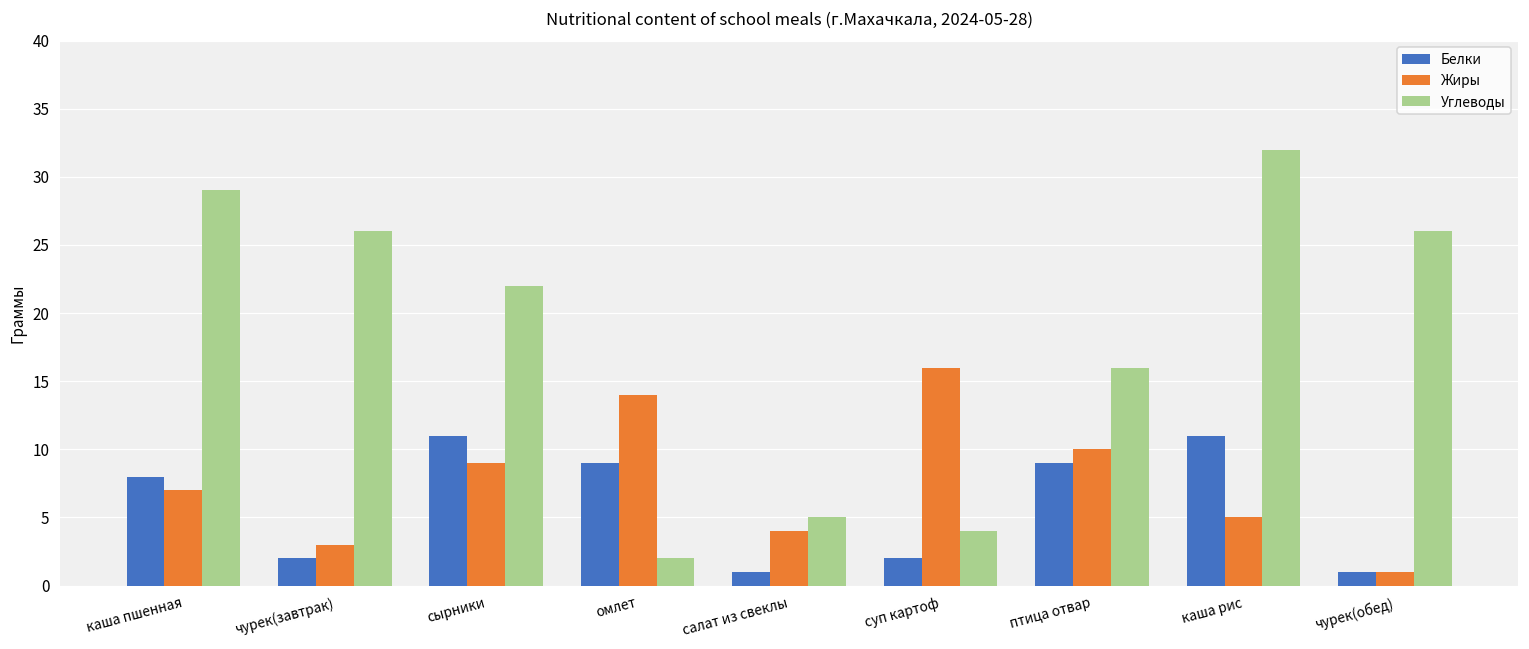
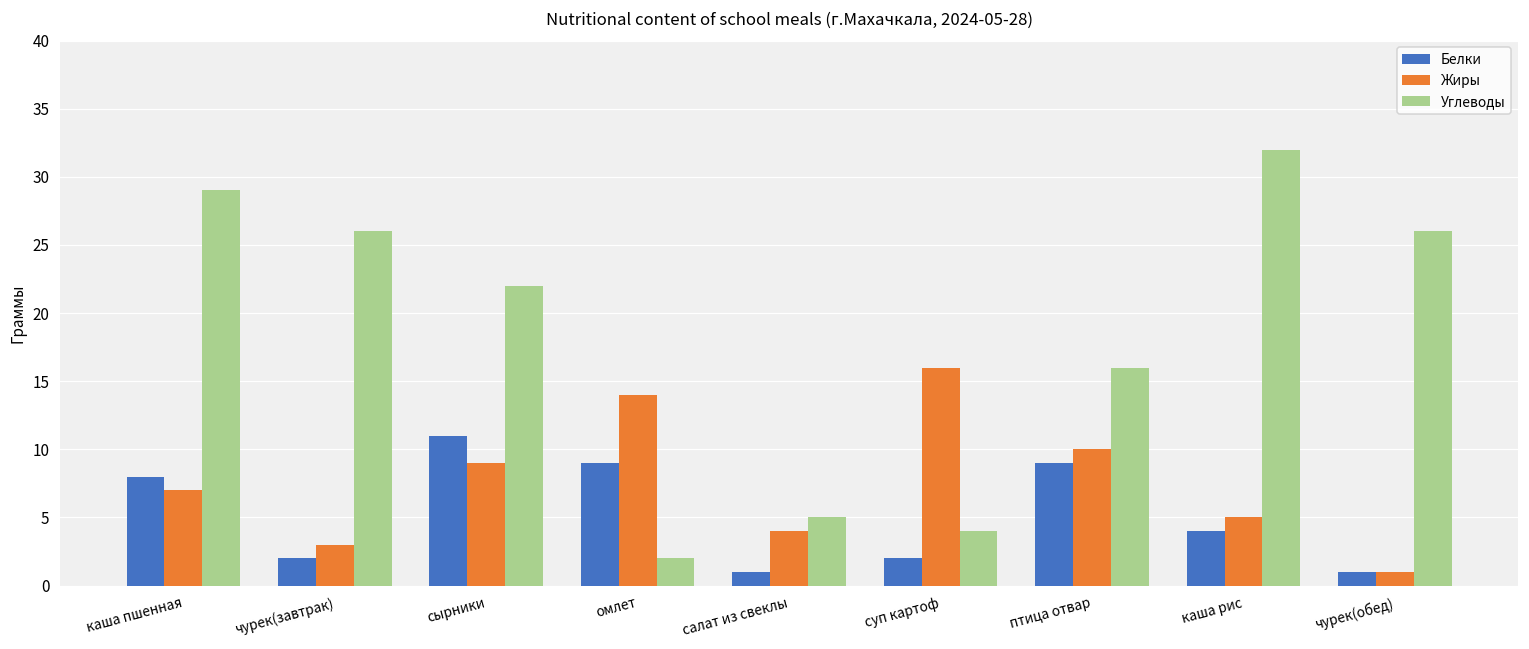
  {
    "Белки": {
      "каша пшенная": 8,
      "чурек(завтрак)": 2,
      "сырники": 11,
      "омлет": 9,
      "салат из свеклы": 1,
      "суп картоф": 2,
      "птица отвар": 9,
-     "каша рис": 11,
+     "каша рис": 4,
      "чурек(обед)": 1
    },
    "Жиры": {
      "каша пшенная": 7,
      "чурек(завтрак)": 3,
      "сырники": 9,
      "омлет": 14,
      "салат из свеклы": 4,
      "суп картоф": 16,
      "птица отвар": 10,
      "каша рис": 5,
      "чурек(обед)": 1
    },
    "Углеводы": {
      "каша пшенная": 29,
      "чурек(завтрак)": 26,
      "сырники": 22,
      "омлет": 2,
      "салат из свеклы": 5,
      "суп картоф": 4,
      "птица отвар": 16,
      "каша рис": 32,
      "чурек(обед)": 26
    }
  }
